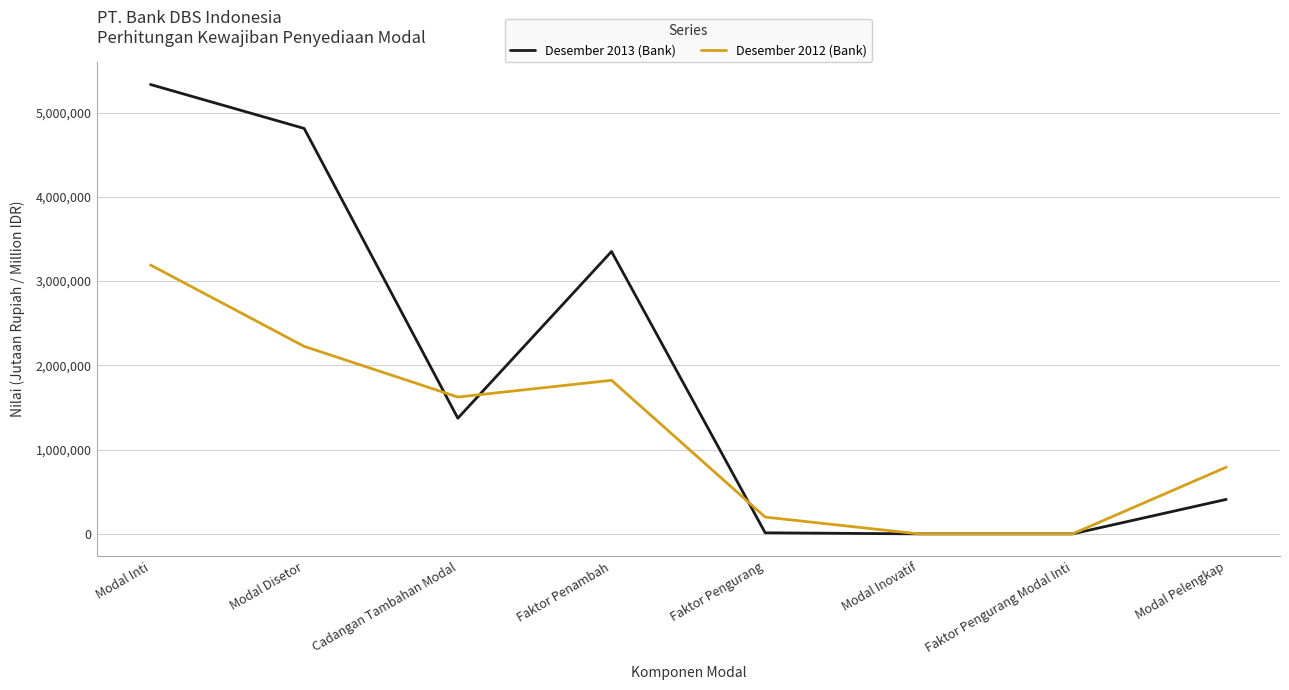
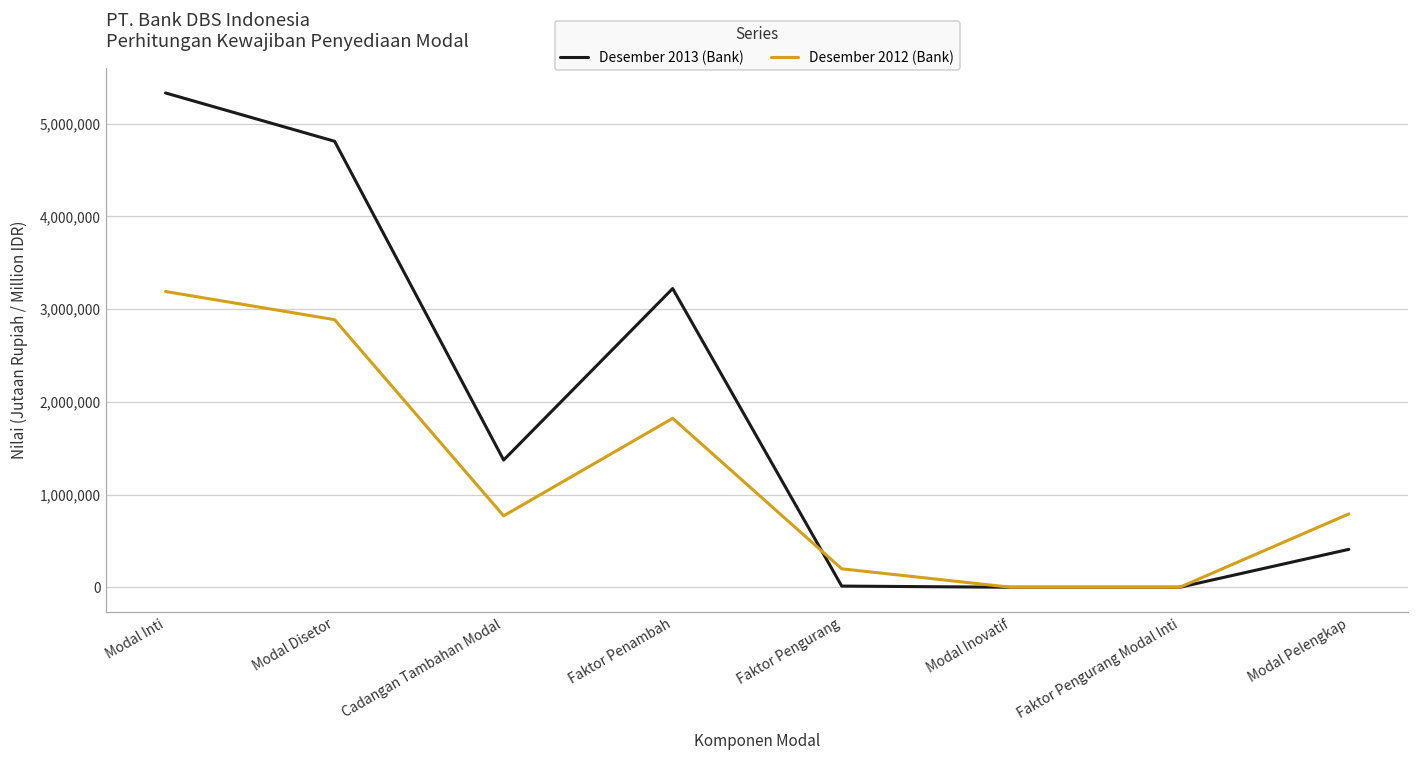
  {
    "Desember 2013 (Bank)": {
      "Modal Inti": "5,300,000",
      "Modal Disetor": "4,800,000",
      "Cadangan Tambahan Modal": "1,400,000",
-     "Faktor Penambah": "3,400,000",
+     "Faktor Penambah": "3,200,000",
      "Faktor Pengurang": "0",
      "Modal Pelengkap": "400,000"
    },
    "Desember 2012 (Bank)": {
      "Modal Inti": "3,200,000",
-     "Modal Disetor": "2,200,000",
-     "Cadangan Tambahan Modal": "1,600,000",
+     "Modal Disetor": "2,900,000",
+     "Cadangan Tambahan Modal": "800,000",
      "Faktor Penambah": "1,800,000",
      "Faktor Pengurang": "200,000",
      "Modal Pelengkap": "800,000"
    }
  }
